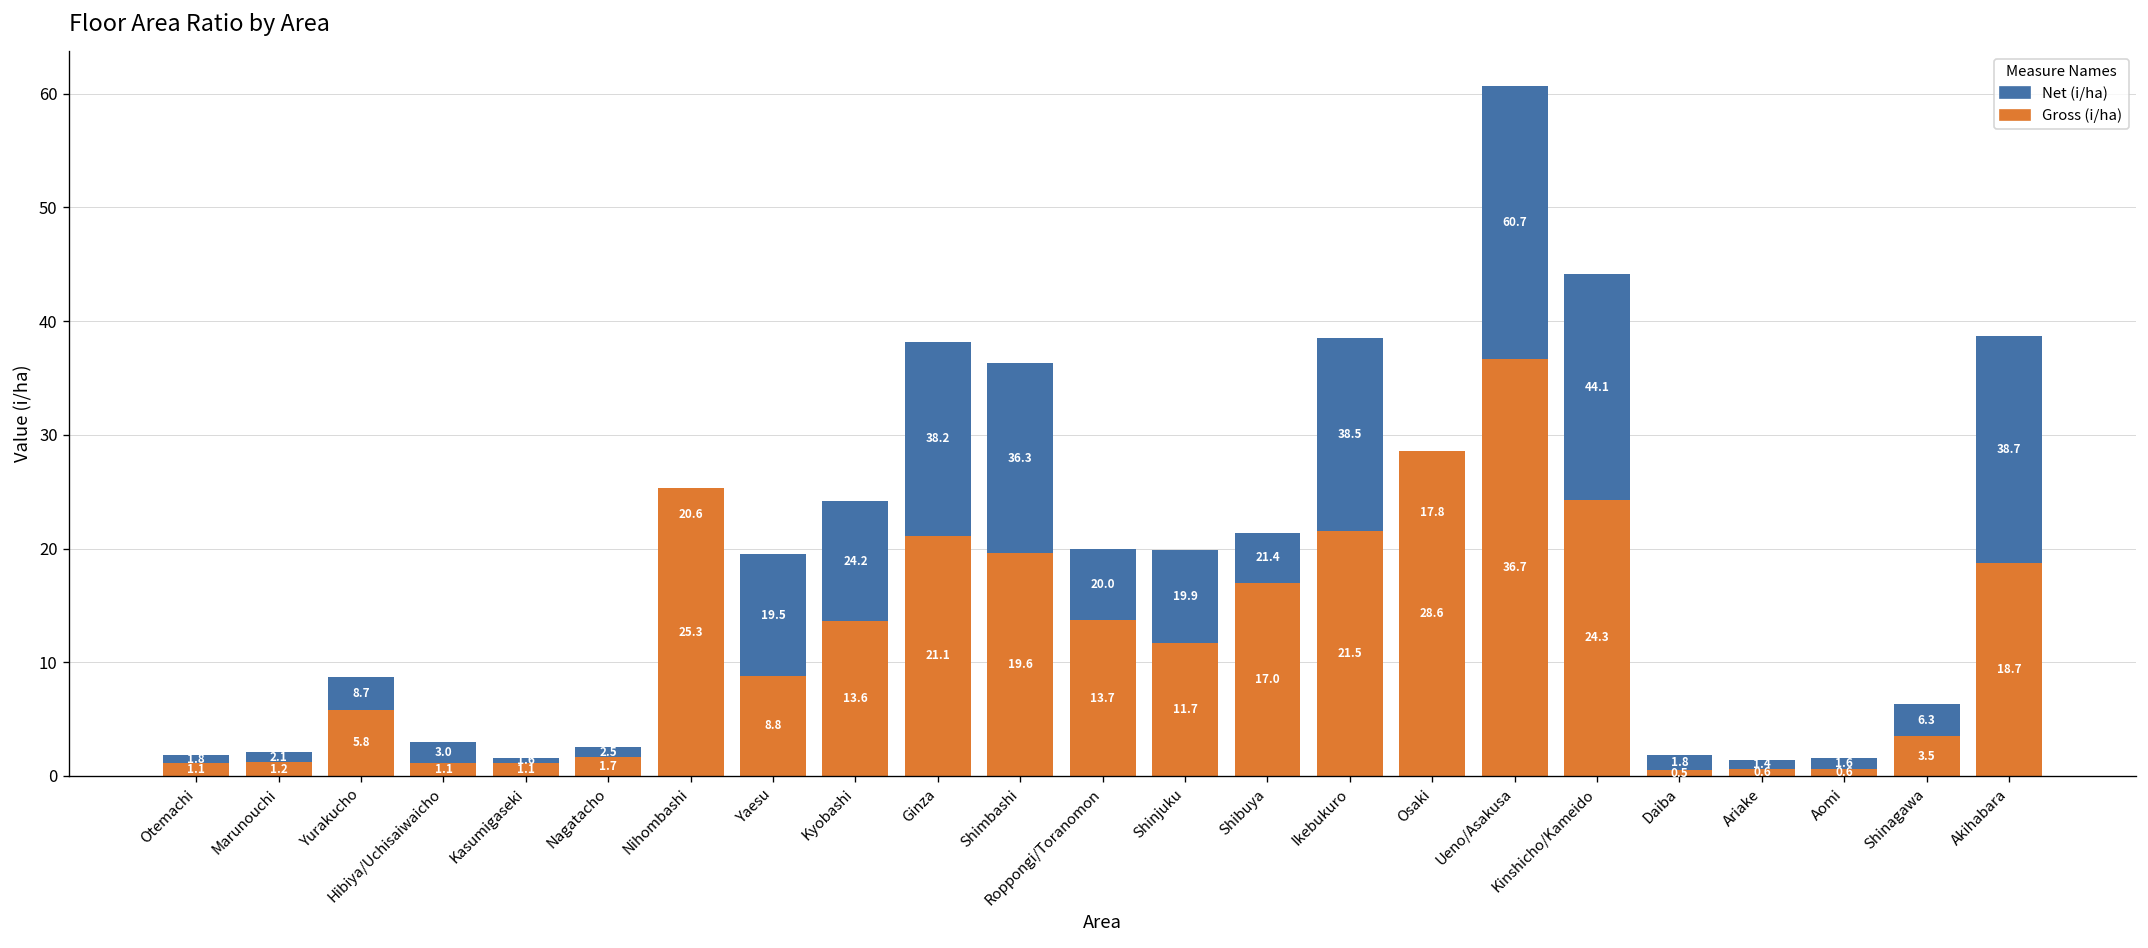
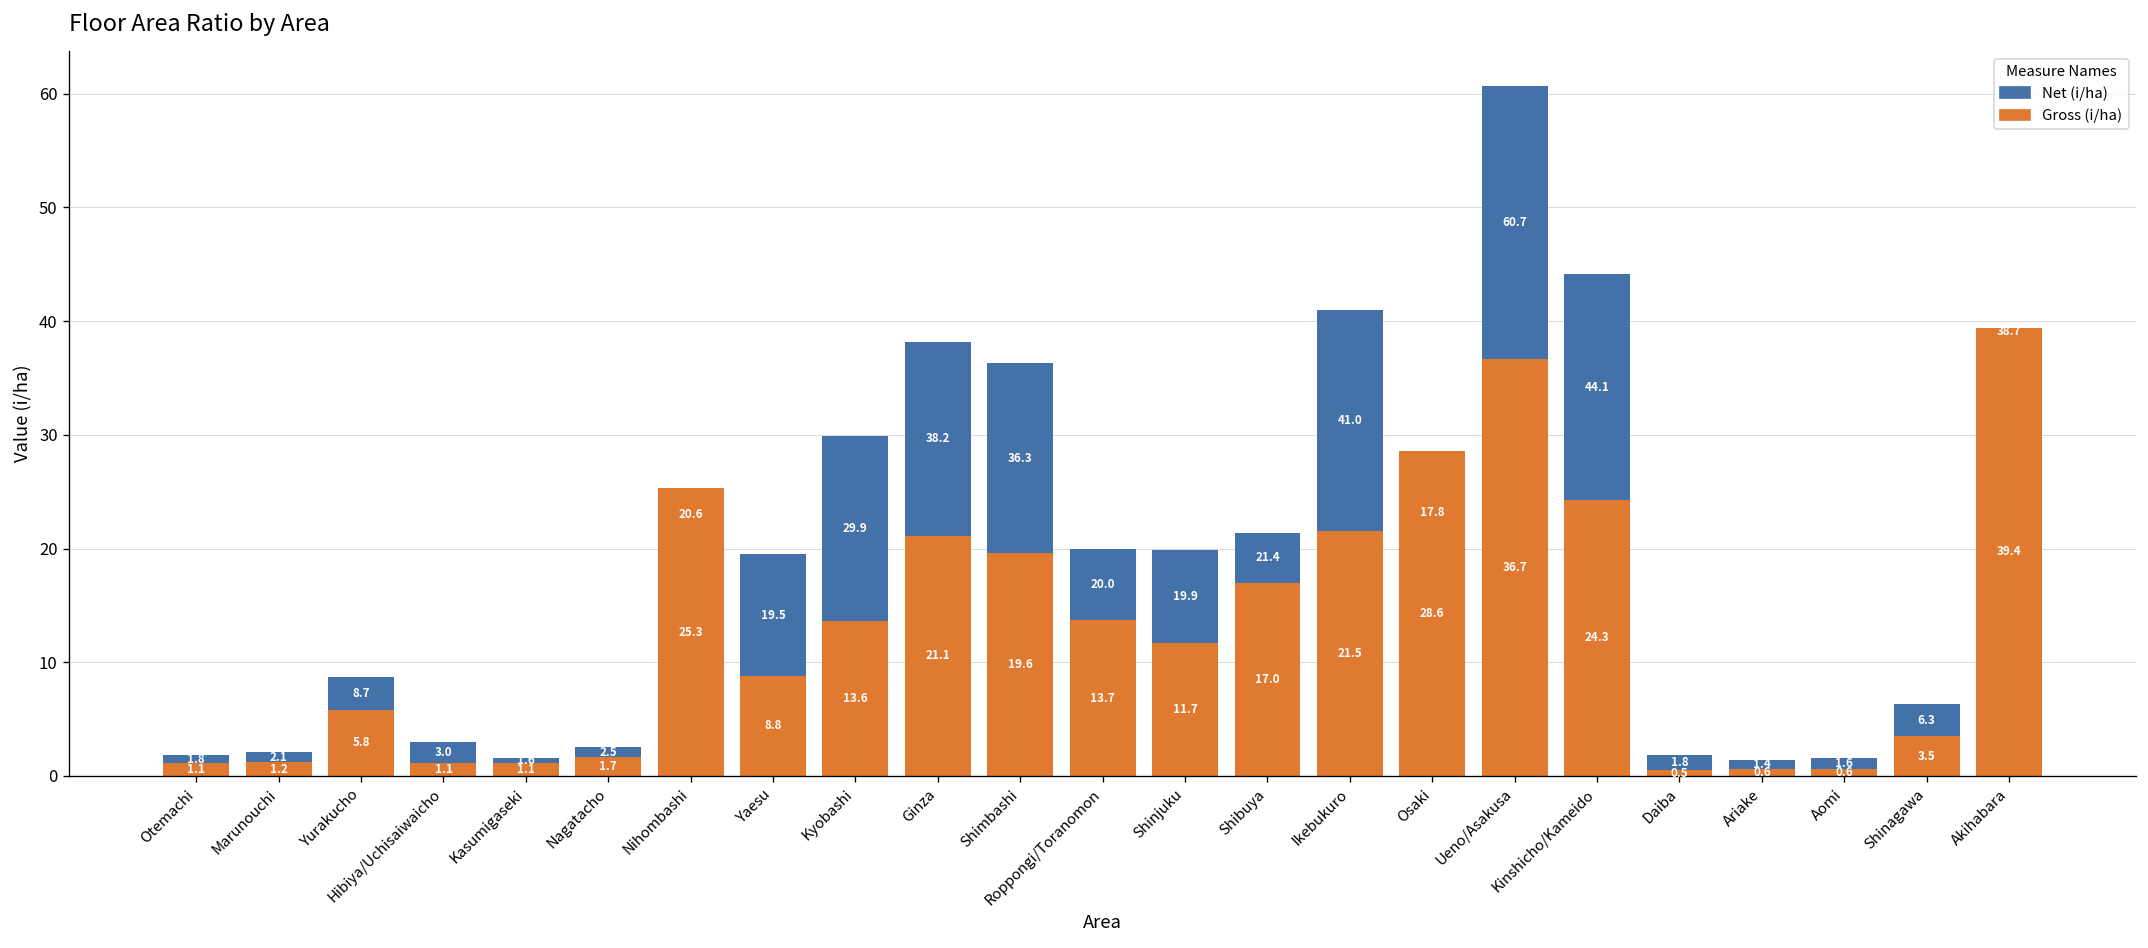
  {
    "Net (i/ha)": {
      "Otemachi": 1.8,
      "Marunouchi": 2.1,
      "Yurakucho": 8.7,
      "Hibiya/Uchisaiwaicho": 3.0,
      "Nagatacho": 2.5,
      "Yaesu": 19.5,
-     "Kyobashi": 24.2,
+     "Kyobashi": 29.9,
      "Ginza": 38.2,
      "Shimbashi": 36.3,
      "Roppongi/Toranomon": 20.0,
      "Shinjuku": 19.9,
      "Shibuya": 21.4,
-     "Ikebukuro": 38.5,
+     "Ikebukuro": 41.0,
      "Ueno/Asakusa": 60.7,
      "Kinshicho/Kameido": 44.1,
      "Daiba": 1.8,
      "Shinagawa": 6.3
    },
    "Gross (i/ha)": {
-     "Akihabara": 18.7
+     "Akihabara": 39.4
    }
  }
